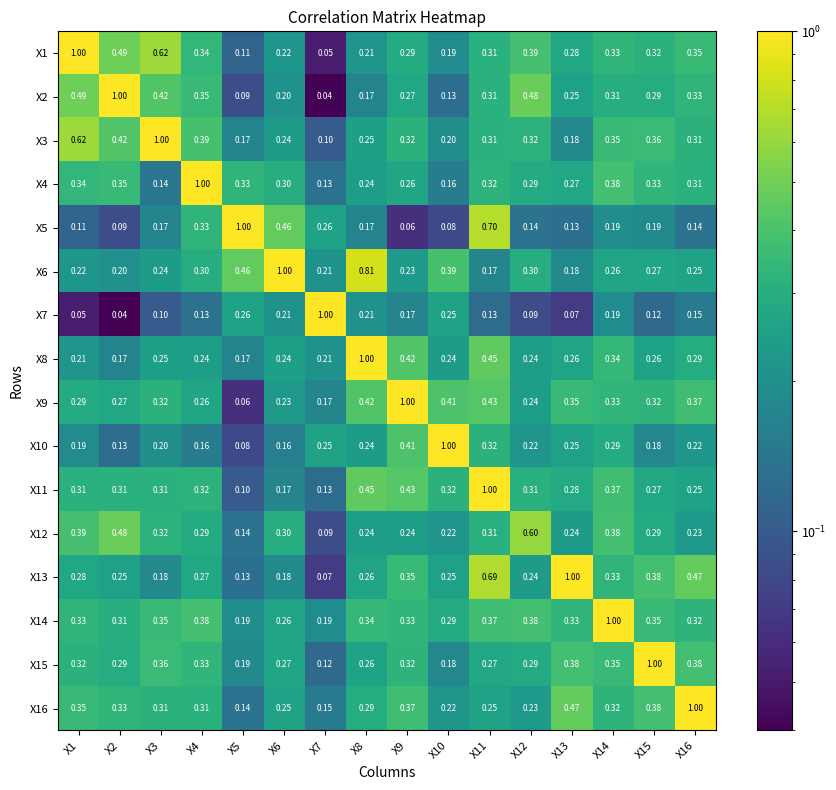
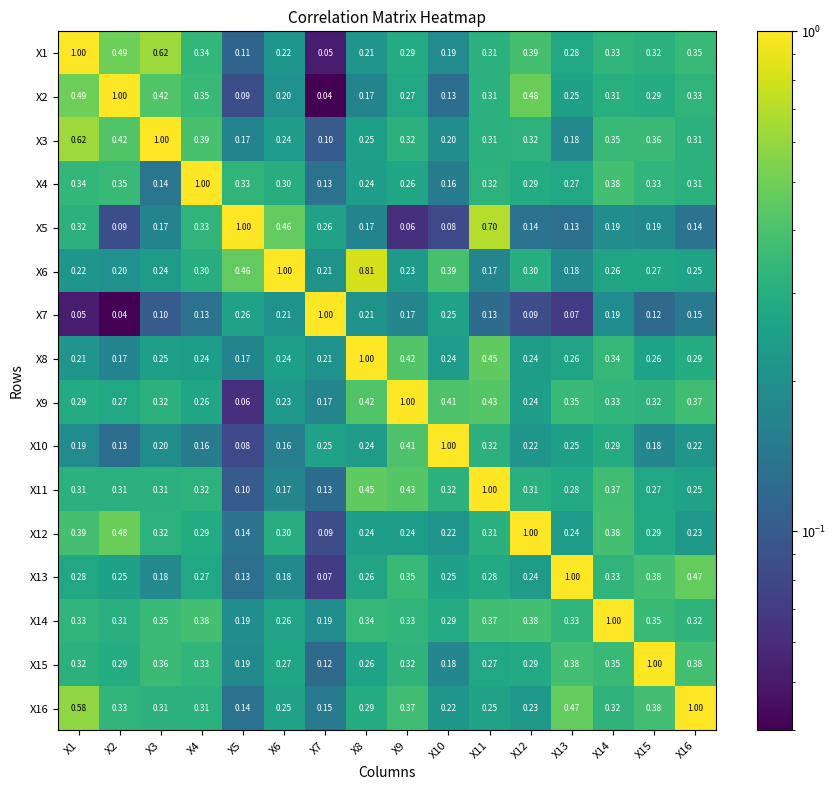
  {
    "X5": {
-     "X1": 0.11,
+     "X1": 0.32,
      "X2": 0.09,
      "X3": 0.17,
      "X4": 0.33,
      "X5": 1.00,
      "X6": 0.46,
      "X7": 0.26,
      "X8": 0.17,
      "X9": 0.06,
      "X10": 0.08,
      "X11": 0.70,
      "X12": 0.14,
      "X13": 0.13,
      "X14": 0.19,
      "X15": 0.19,
      "X16": 0.14
    },
    "X12": {
      "X1": 0.39,
      "X2": 0.48,
      "X3": 0.32,
      "X4": 0.29,
      "X5": 0.14,
      "X6": 0.30,
      "X7": 0.09,
      "X8": 0.24,
      "X9": 0.24,
      "X10": 0.22,
      "X11": 0.31,
-     "X12": 0.60,
+     "X12": 1.00,
      "X13": 0.24,
      "X14": 0.38,
      "X15": 0.29,
      "X16": 0.23
    },
    "X13": {
      "X1": 0.28,
      "X2": 0.25,
      "X3": 0.18,
      "X4": 0.27,
      "X5": 0.13,
      "X6": 0.18,
      "X7": 0.07,
      "X8": 0.26,
      "X9": 0.35,
      "X10": 0.25,
-     "X11": 0.69,
+     "X11": 0.28,
      "X12": 0.24,
      "X13": 1.00,
      "X14": 0.33,
      "X15": 0.38,
      "X16": 0.47
    },
    "X16": {
-     "X1": 0.35,
+     "X1": 0.58,
      "X2": 0.33,
      "X3": 0.31,
      "X4": 0.31,
      "X5": 0.14,
      "X6": 0.25,
      "X7": 0.15,
      "X8": 0.29,
      "X9": 0.37,
      "X10": 0.22,
      "X11": 0.25,
      "X12": 0.23,
      "X13": 0.47,
      "X14": 0.32,
      "X15": 0.38,
      "X16": 1.00
    }
  }
